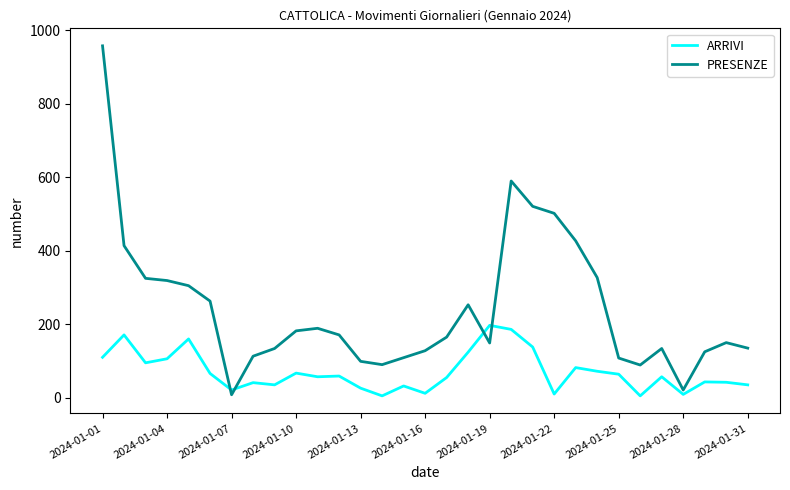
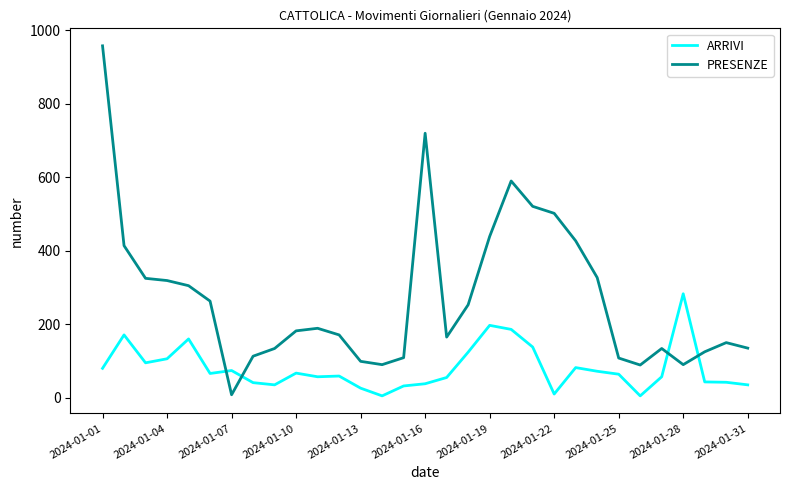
  {
    "ARRIVI": {
-     "2024-01-01": 110,
+     "2024-01-01": 80,
      "2024-01-04": 110,
-     "2024-01-07": 20,
+     "2024-01-07": 70,
      "2024-01-10": 70,
      "2024-01-13": 30,
-     "2024-01-16": 10,
+     "2024-01-16": 40,
      "2024-01-19": 200,
      "2024-01-22": 10,
      "2024-01-25": 60,
-     "2024-01-28": 10,
+     "2024-01-28": 280,
      "2024-01-31": 40
    },
    "PRESENZE": {
      "2024-01-01": 960,
      "2024-01-04": 320,
      "2024-01-07": 10,
      "2024-01-10": 180,
      "2024-01-13": 100,
-     "2024-01-16": 130,
-     "2024-01-19": 150,
+     "2024-01-16": 720,
+     "2024-01-19": 440,
      "2024-01-22": 500,
      "2024-01-25": 110,
-     "2024-01-28": 20,
+     "2024-01-28": 90,
      "2024-01-31": 140
    }
  }
